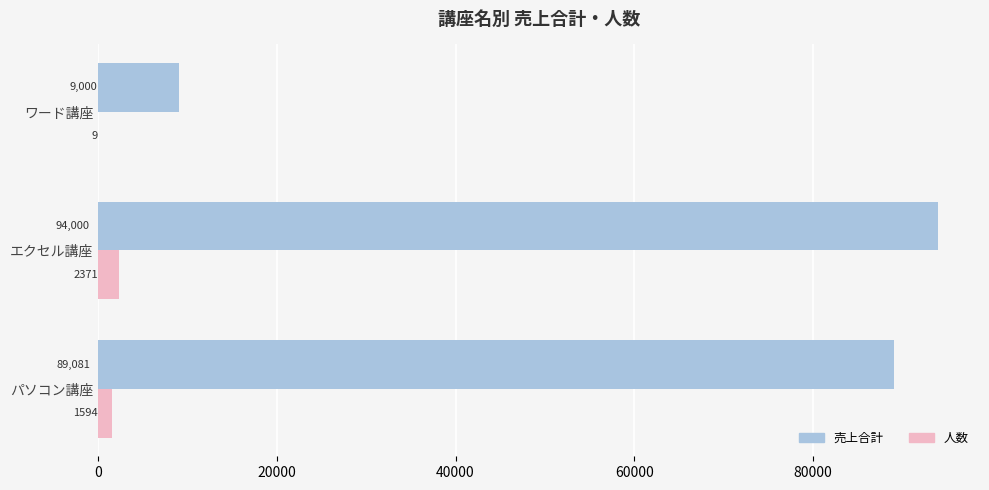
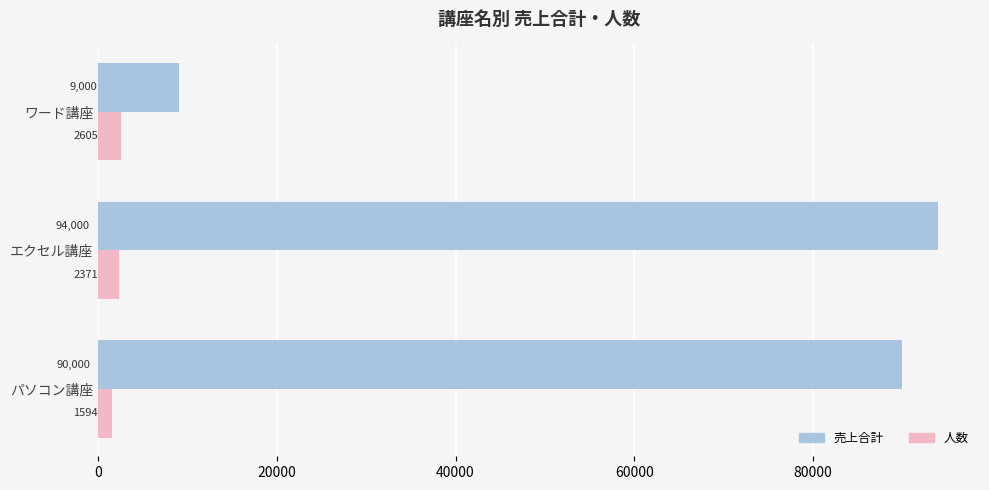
  {
    "売上合計": {
-     "パソコン講座": "89,081"
+     "パソコン講座": "90,000"
    },
    "人数": {
-     "ワード講座": "9",
+     "ワード講座": "2605",
      "エクセル講座": "2371",
      "パソコン講座": "1594"
    }
  }
